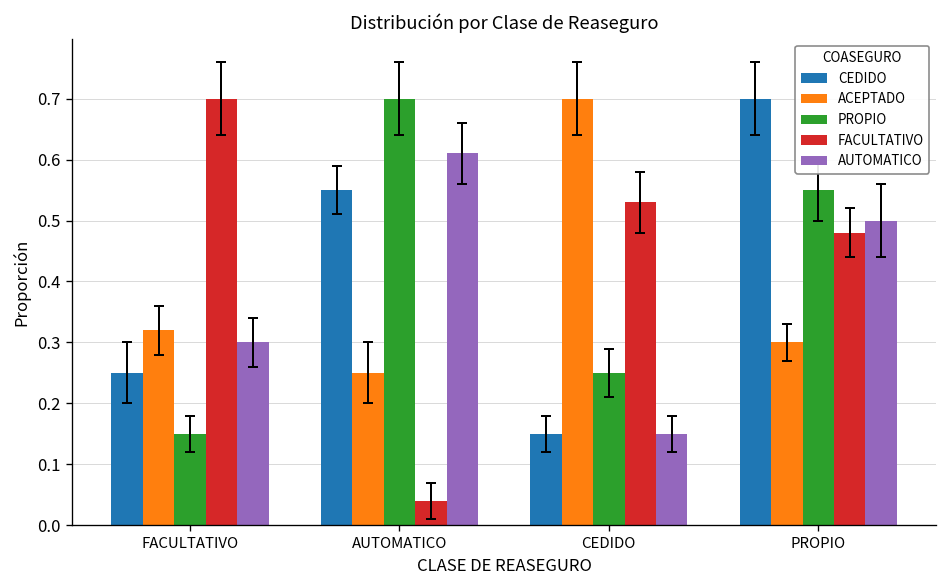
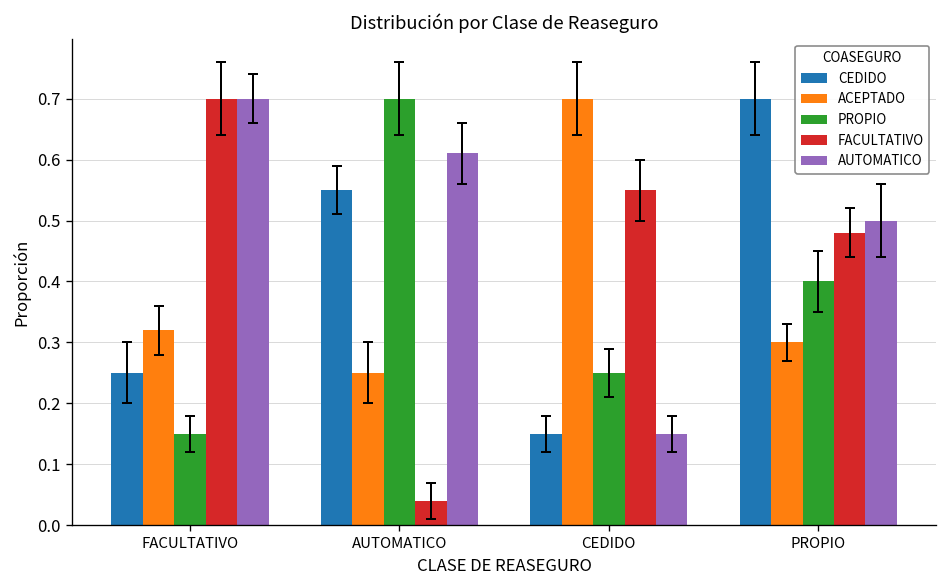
  {
    "ACEPTADO": {
      "FACULTATIVO": 0.32,
      "AUTOMATICO": 0.25,
      "CEDIDO": 0.70,
      "PROPIO": 0.30
    },
    "PROPIO": {
      "FACULTATIVO": 0.15,
      "AUTOMATICO": 0.70,
      "CEDIDO": 0.25,
-     "PROPIO": 0.55
+     "PROPIO": 0.40
    },
    "FACULTATIVO": {
      "FACULTATIVO": 0.70,
      "AUTOMATICO": 0.04,
-     "CEDIDO": 0.53,
+     "CEDIDO": 0.55,
      "PROPIO": 0.48
    },
    "AUTOMATICO": {
-     "FACULTATIVO": 0.3,
+     "FACULTATIVO": 0.7,
      "AUTOMATICO": 0.61,
      "CEDIDO": 0.15,
      "PROPIO": 0.5
    }
  }
